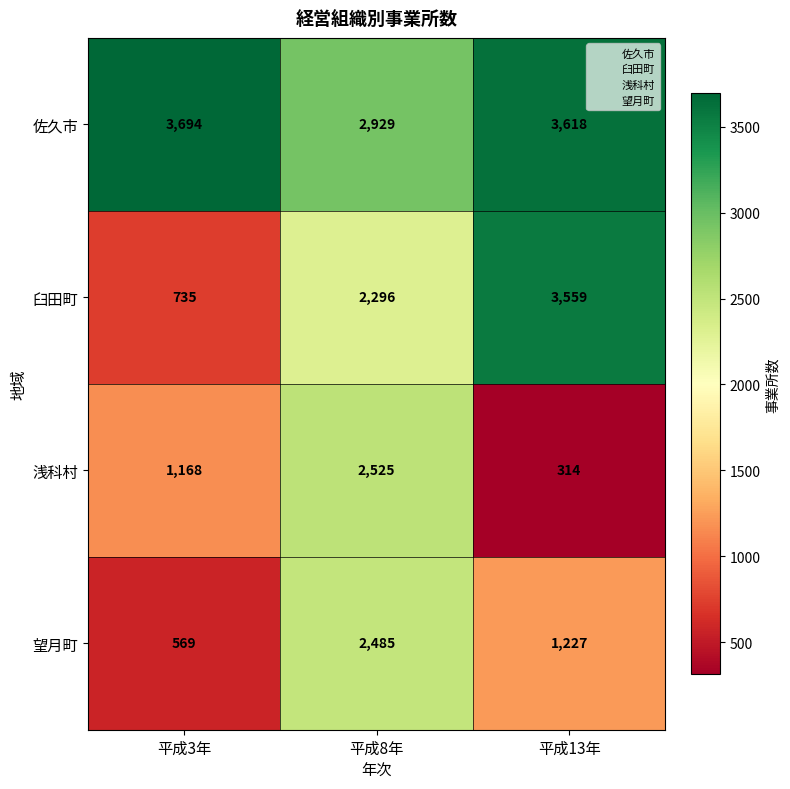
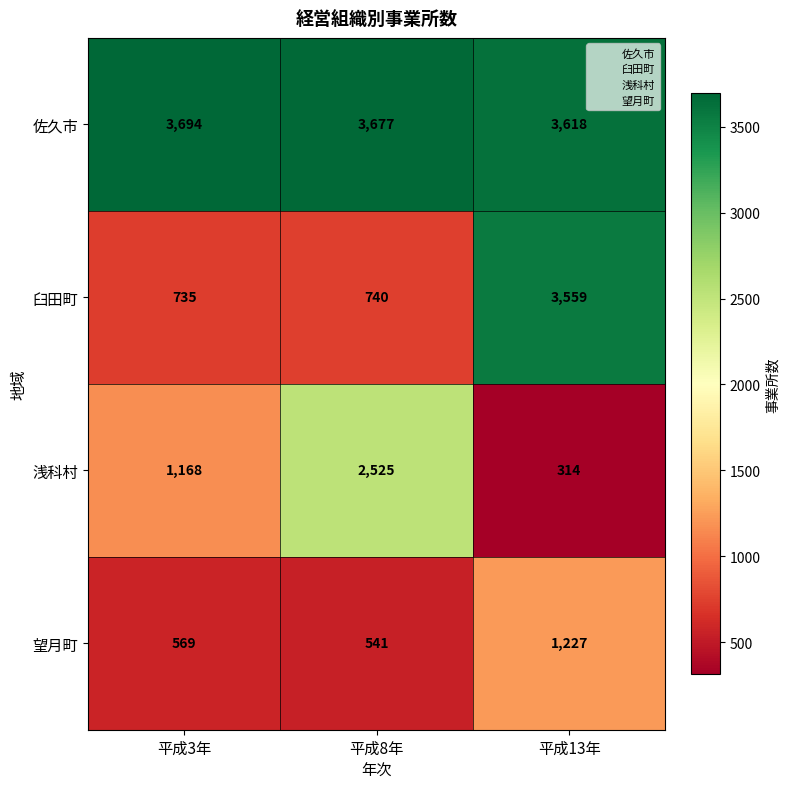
  {
    "佐久市": {
      "平成3年": "3,694",
-     "平成8年": "2,929",
+     "平成8年": "3,677",
      "平成13年": "3,618"
    },
    "臼田町": {
      "平成3年": "735",
-     "平成8年": "2,296",
+     "平成8年": "740",
      "平成13年": "3,559"
    },
    "浅科村": {
      "平成3年": "1,168",
      "平成8年": "2,525",
      "平成13年": "314"
    },
    "望月町": {
      "平成3年": "569",
-     "平成8年": "2,485",
+     "平成8年": "541",
      "平成13年": "1,227"
    }
  }
